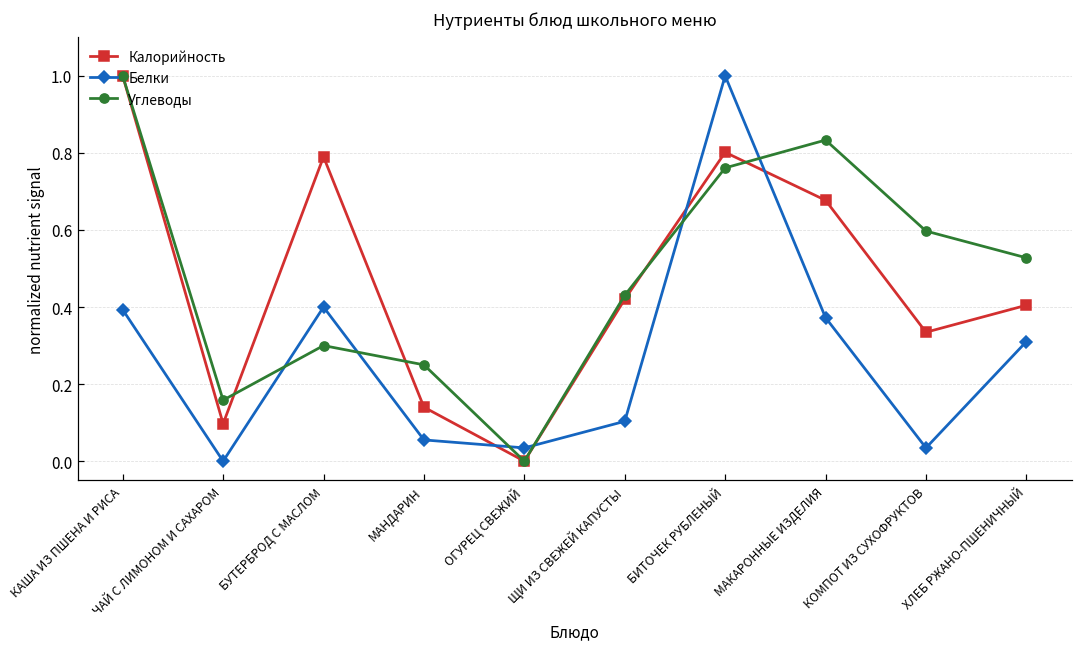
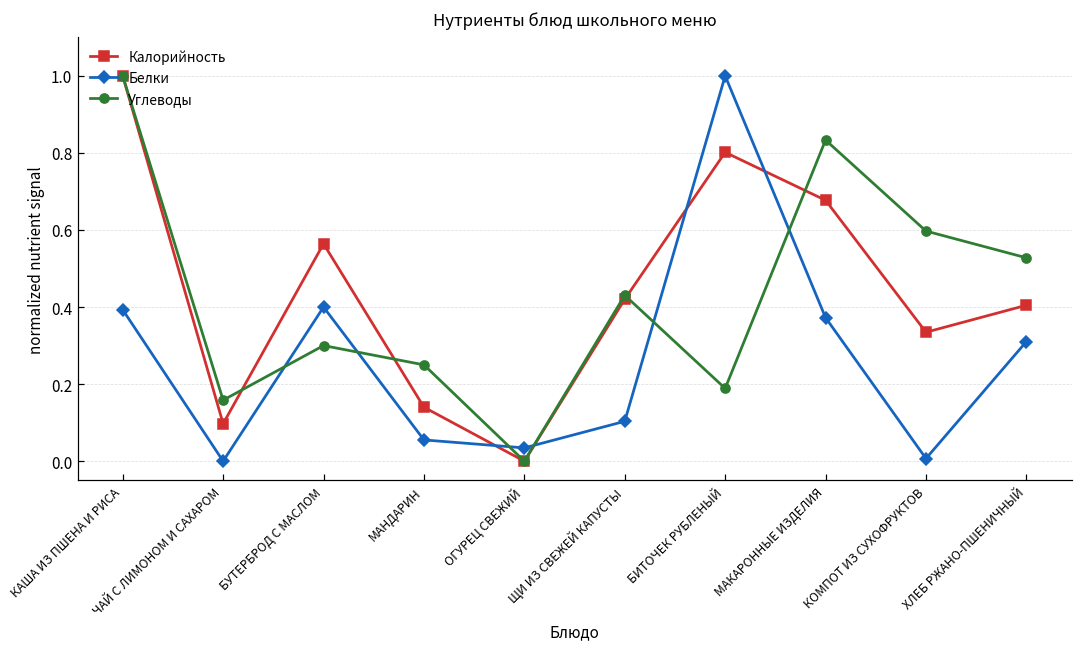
  {
    "Калорийность": {
      "ЧАЙ С ЛИМОНОМ И САХАРОМ": 0.10,
-     "БУТЕРБРОД С МАСЛОМ": 0.79,
+     "БУТЕРБРОД С МАСЛОМ": 0.56,
      "МАНДАРИН": 0.14,
      "ЩИ ИЗ СВЕЖЕЙ КАПУСТЫ": 0.42,
      "БИТОЧЕК РУБЛЕНЫЙ": 0.80,
      "МАКАРОННЫЕ ИЗДЕЛИЯ": 0.68,
      "КОМПОТ ИЗ СУХОФРУКТОВ": 0.33,
      "ХЛЕБ РЖАНО-ПШЕНИЧНЫЙ": 0.40
    },
    "Белки": {
      "КАША ИЗ ПШЕНА И РИСА": 0.39,
      "ЧАЙ С ЛИМОНОМ И САХАРОМ": 0.00,
      "БУТЕРБРОД С МАСЛОМ": 0.40,
      "МАНДАРИН": 0.06,
      "ОГУРЕЦ СВЕЖИЙ": 0.03,
      "ЩИ ИЗ СВЕЖЕЙ КАПУСТЫ": 0.10,
      "БИТОЧЕК РУБЛЕНЫЙ": 1.00,
      "МАКАРОННЫЕ ИЗДЕЛИЯ": 0.37,
-     "КОМПОТ ИЗ СУХОФРУКТОВ": 0.03,
+     "КОМПОТ ИЗ СУХОФРУКТОВ": 0.01,
      "ХЛЕБ РЖАНО-ПШЕНИЧНЫЙ": 0.31
    },
    "Углеводы": {
      "ЧАЙ С ЛИМОНОМ И САХАРОМ": 0.16,
      "БУТЕРБРОД С МАСЛОМ": 0.30,
      "МАНДАРИН": 0.25,
      "ЩИ ИЗ СВЕЖЕЙ КАПУСТЫ": 0.43,
-     "БИТОЧЕК РУБЛЕНЫЙ": 0.76,
+     "БИТОЧЕК РУБЛЕНЫЙ": 0.19,
      "МАКАРОННЫЕ ИЗДЕЛИЯ": 0.83,
      "КОМПОТ ИЗ СУХОФРУКТОВ": 0.60,
      "ХЛЕБ РЖАНО-ПШЕНИЧНЫЙ": 0.53
    }
  }
